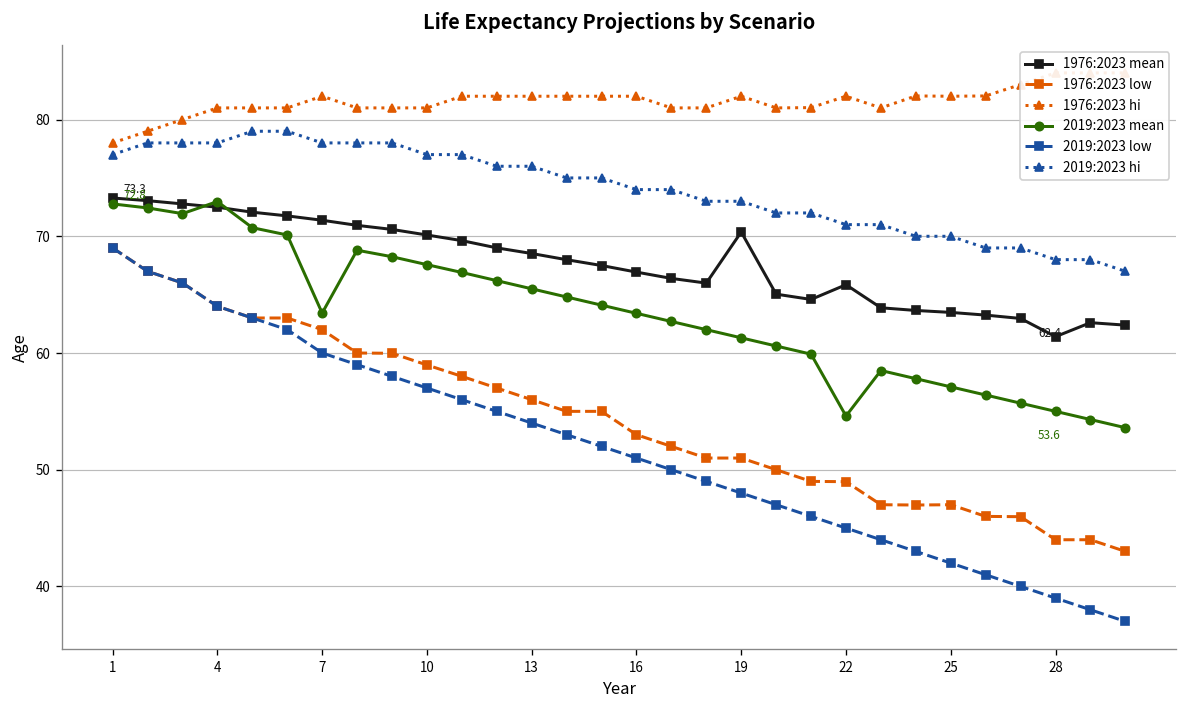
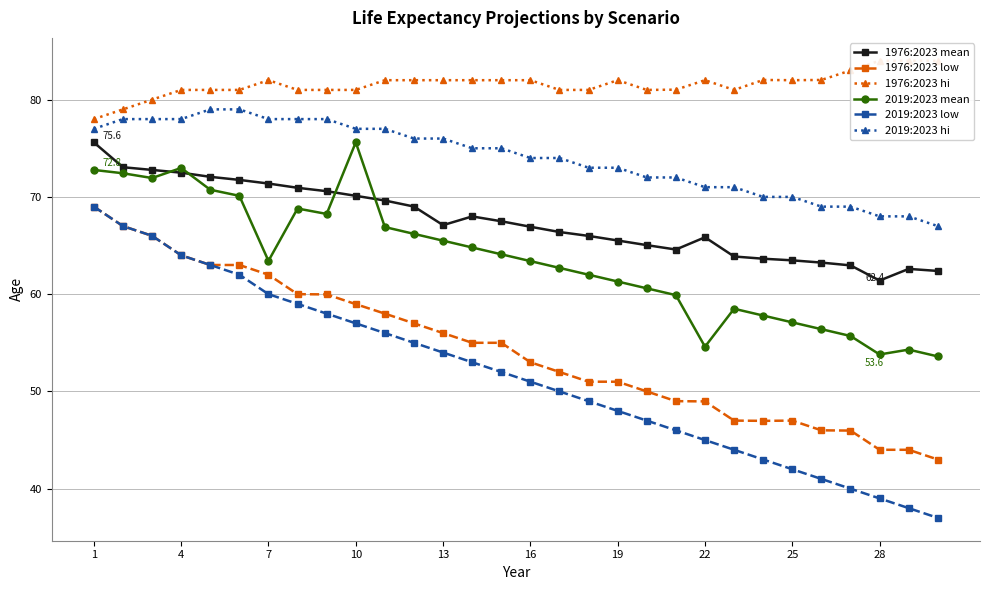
  {
    "1976:2023 mean": {
-     "1": 73.3,
-     "13": 69,
-     "19": 70
+     "1": 75.6,
+     "13": 67,
+     "19": 66
    },
    "2019:2023 mean": {
      "4": 73,
      "7": 63,
-     "10": 68,
+     "10": 76,
      "13": 66,
      "16": 63,
      "19": 61,
      "22": 55,
      "25": 57,
-     "28": 55
+     "28": 54
    }
  }
